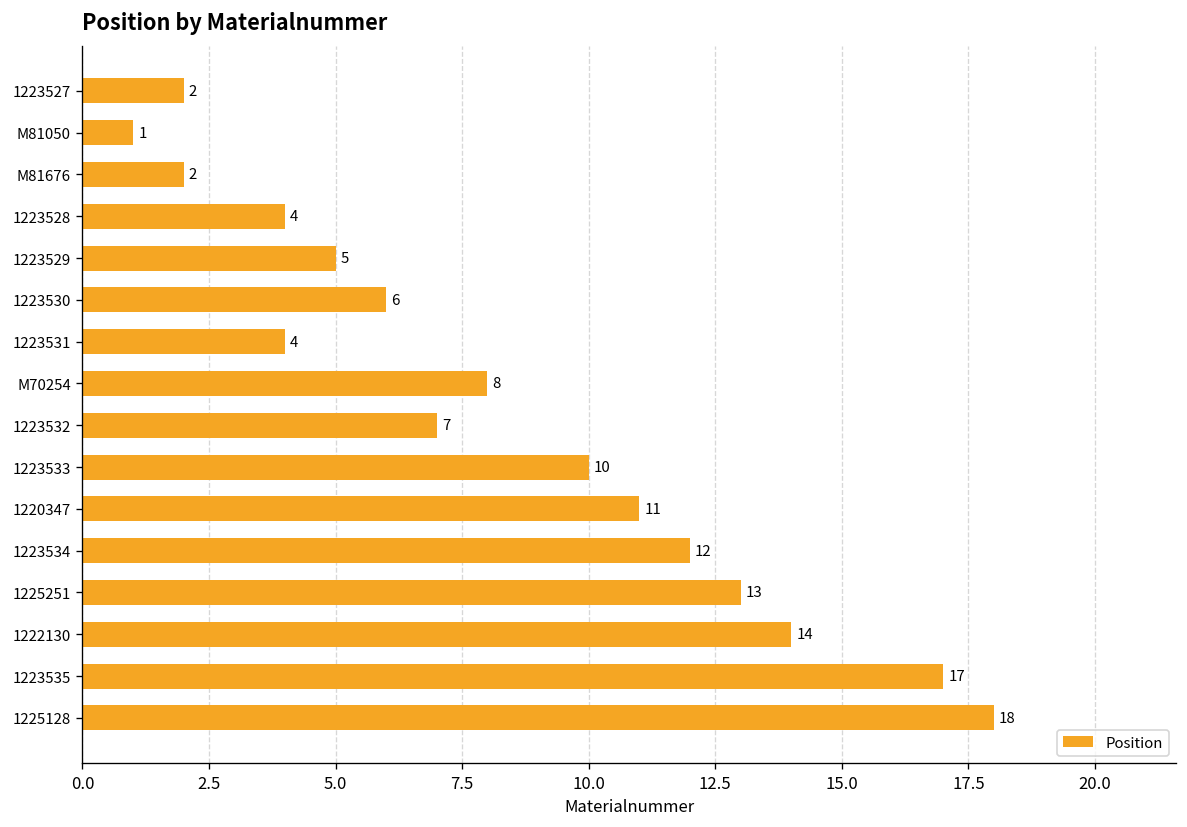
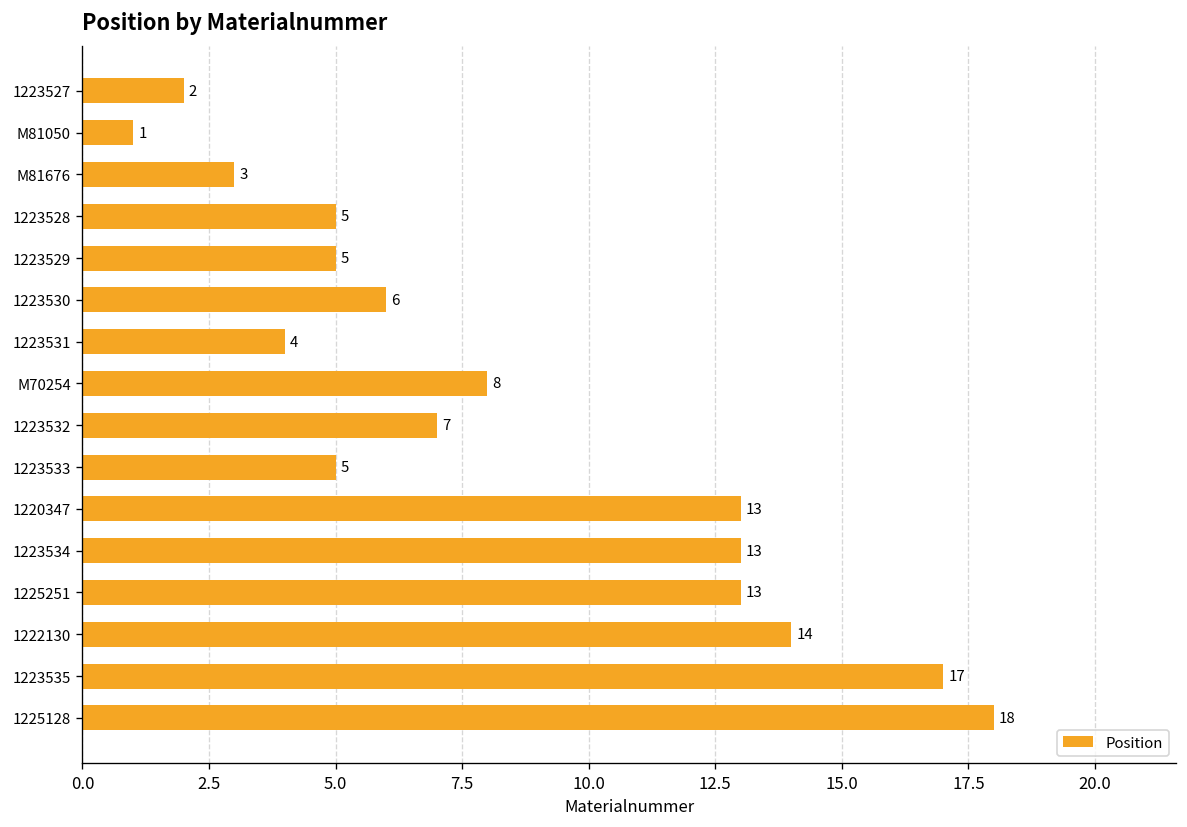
  {
    "1223527": 2,
    "M81050": 1,
-   "M81676": 2,
-   "1223528": 4,
+   "M81676": 3,
+   "1223528": 5,
    "1223529": 5,
    "1223530": 6,
    "1223531": 4,
    "M70254": 8,
    "1223532": 7,
-   "1223533": 10,
-   "1220347": 11,
-   "1223534": 12,
+   "1223533": 5,
+   "1220347": 13,
+   "1223534": 13,
    "1225251": 13,
    "1222130": 14,
    "1223535": 17,
    "1225128": 18
  }
